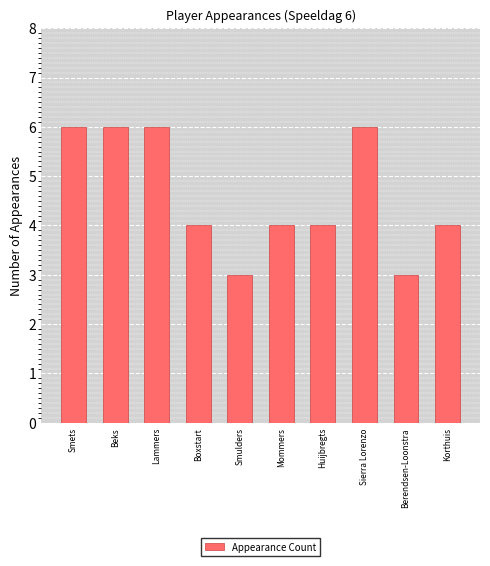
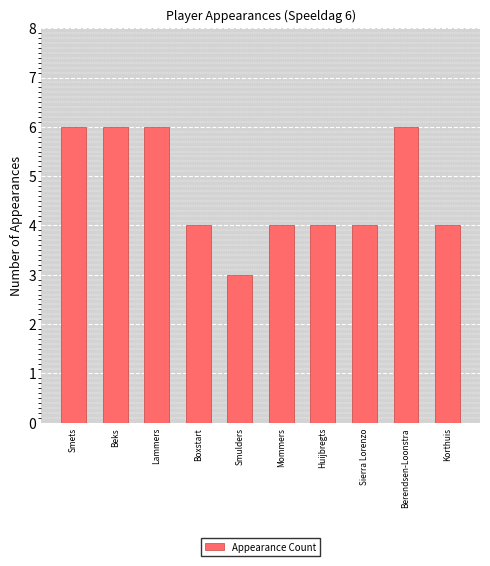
  {
    "Smets": 6,
    "Beks": 6,
    "Lammers": 6,
    "Boxstart": 4,
    "Smulders": 3,
    "Mommers": 4,
    "Huijbregts": 4,
-   "Sierra Lorenzo": 6,
-   "Berendsen-Loonstra": 3,
+   "Sierra Lorenzo": 4,
+   "Berendsen-Loonstra": 6,
    "Korthuis": 4
  }
